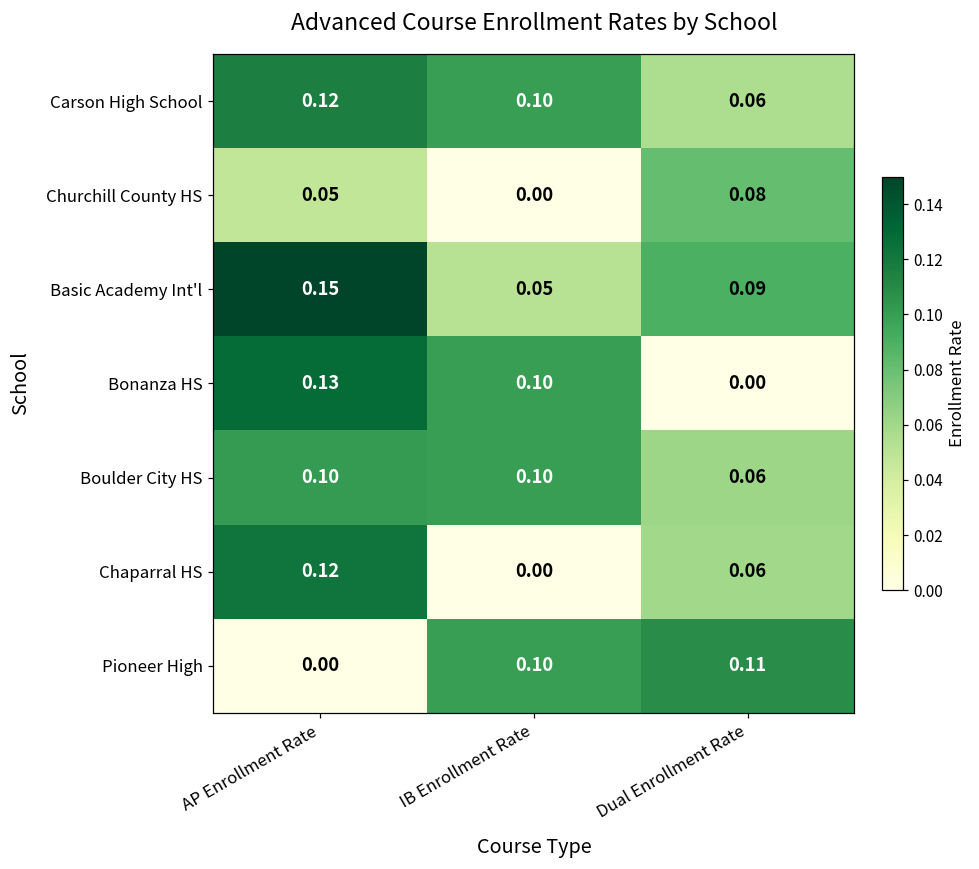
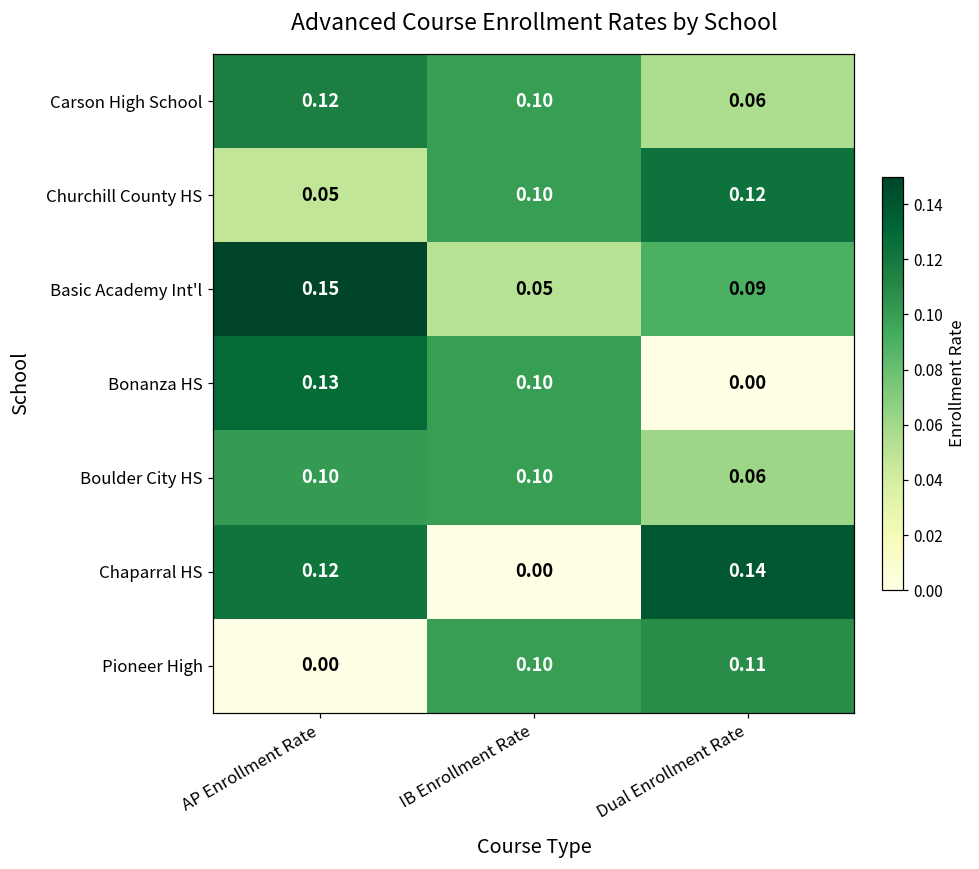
  {
    "Carson High School": {
      "AP Enrollment Rate": 0.12,
      "IB Enrollment Rate": 0.10,
      "Dual Enrollment Rate": 0.06
    },
    "Churchill County HS": {
      "AP Enrollment Rate": 0.05,
-     "IB Enrollment Rate": 0.00,
-     "Dual Enrollment Rate": 0.08
+     "IB Enrollment Rate": 0.10,
+     "Dual Enrollment Rate": 0.12
    },
    "Basic Academy Int'l": {
      "AP Enrollment Rate": 0.15,
      "IB Enrollment Rate": 0.05,
      "Dual Enrollment Rate": 0.09
    },
    "Bonanza HS": {
      "AP Enrollment Rate": 0.13,
      "IB Enrollment Rate": 0.10,
      "Dual Enrollment Rate": 0.00
    },
    "Boulder City HS": {
      "AP Enrollment Rate": 0.10,
      "IB Enrollment Rate": 0.10,
      "Dual Enrollment Rate": 0.06
    },
    "Chaparral HS": {
      "AP Enrollment Rate": 0.12,
      "IB Enrollment Rate": 0.00,
-     "Dual Enrollment Rate": 0.06
+     "Dual Enrollment Rate": 0.14
    },
    "Pioneer High": {
      "AP Enrollment Rate": 0.00,
      "IB Enrollment Rate": 0.10,
      "Dual Enrollment Rate": 0.11
    }
  }
